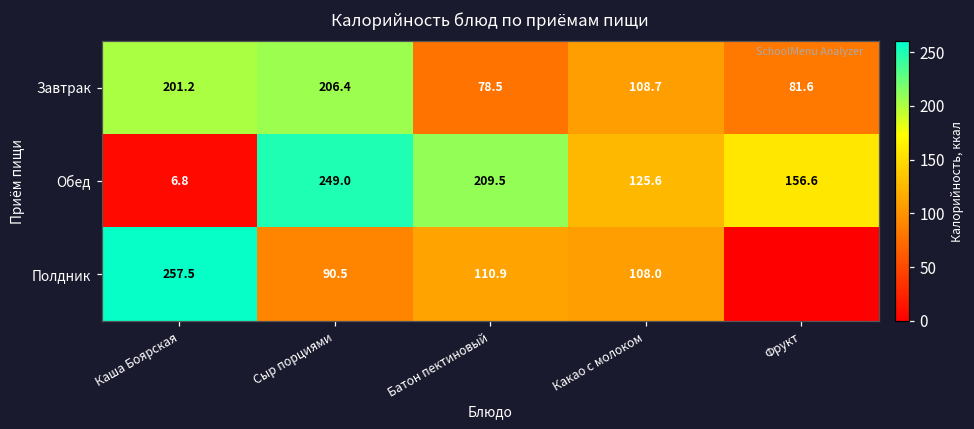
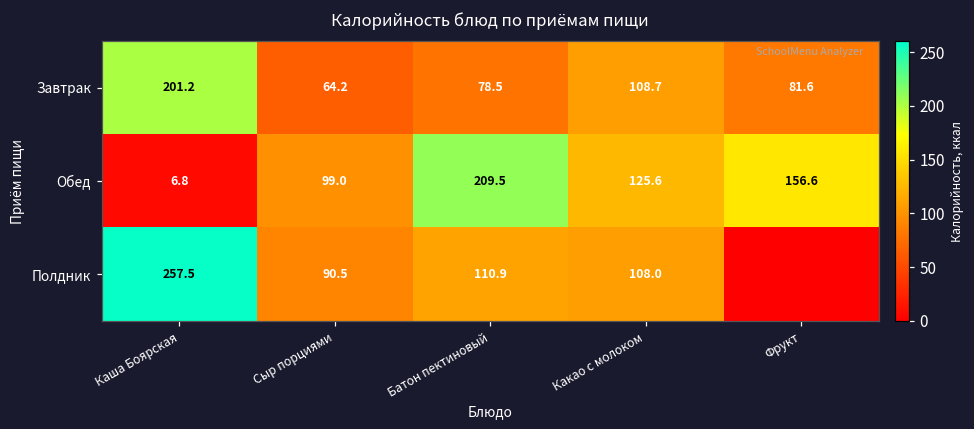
  {
    "Завтрак": {
      "Каша Боярская": 201.2,
-     "Сыр порциями": 206.4,
+     "Сыр порциями": 64.2,
      "Батон пектиновый": 78.5,
      "Какао с молоком": 108.7
    },
    "Обед": {
      "Каша Боярская": 6.8,
-     "Сыр порциями": 249.0,
+     "Сыр порциями": 99.0,
      "Батон пектиновый": 209.5,
      "Какао с молоком": 125.6,
      "Фрукт": 156.6
    },
    "Полдник": {
      "Каша Боярская": 257.5,
      "Сыр порциями": 90.5,
      "Батон пектиновый": 110.9,
      "Какао с молоком": 108.0
    }
  }
